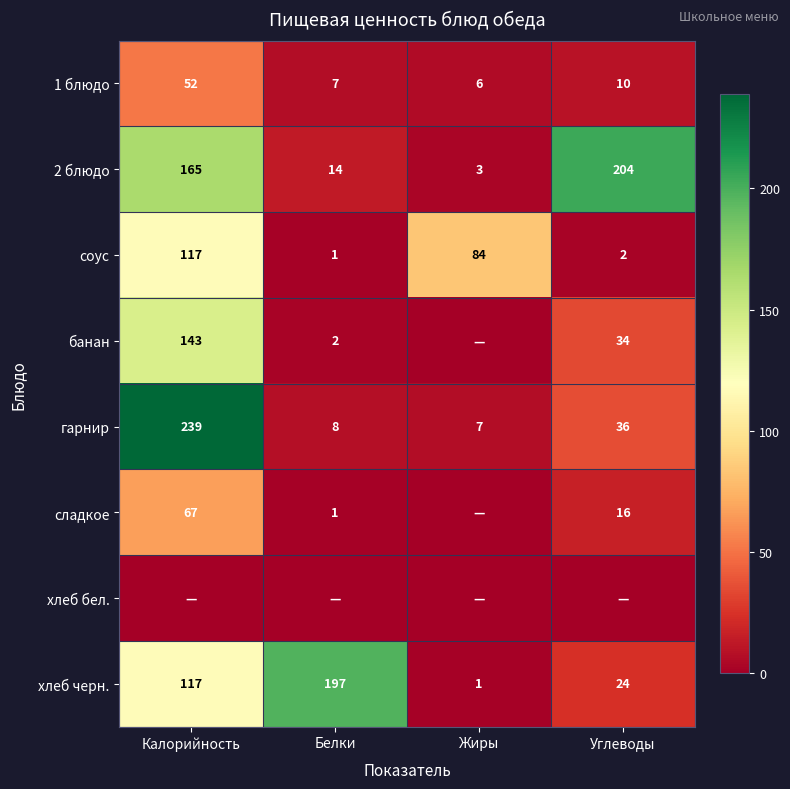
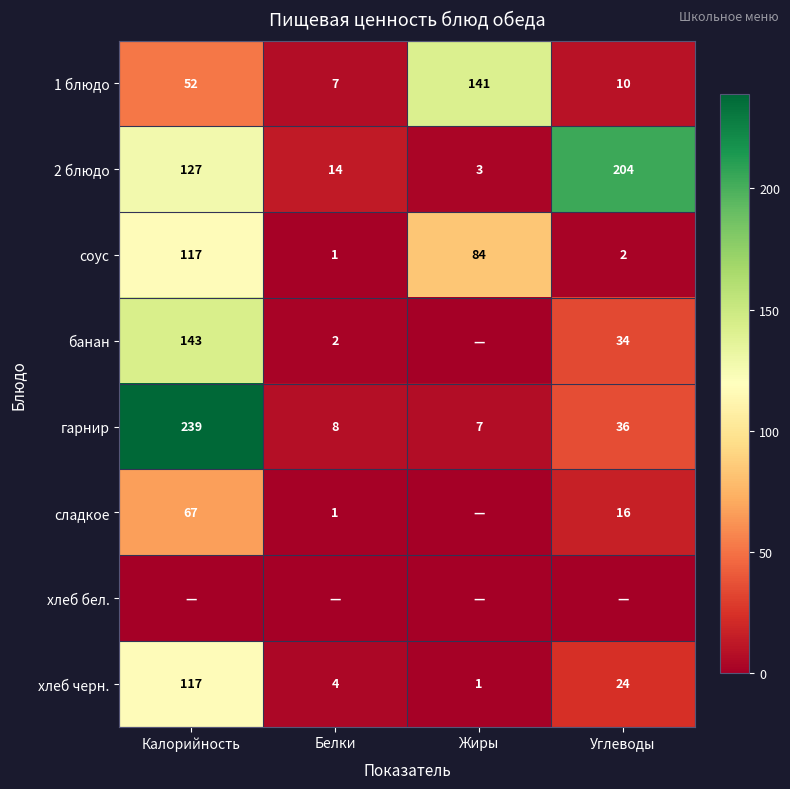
  {
    "1 блюдо": {
      "Калорийность": 52,
      "Белки": 7,
-     "Жиры": 6,
+     "Жиры": 141,
      "Углеводы": 10
    },
    "2 блюдо": {
-     "Калорийность": 165,
+     "Калорийность": 127,
      "Белки": 14,
      "Жиры": 3,
      "Углеводы": 204
    },
    "соус": {
      "Калорийность": 117,
      "Белки": 1,
      "Жиры": 84,
      "Углеводы": 2
    },
    "банан": {
      "Калорийность": 143,
      "Белки": 2,
      "Углеводы": 34
    },
    "гарнир": {
      "Калорийность": 239,
      "Белки": 8,
      "Жиры": 7,
      "Углеводы": 36
    },
    "сладкое": {
      "Калорийность": 67,
      "Белки": 1,
      "Углеводы": 16
    },
    "хлеб черн.": {
      "Калорийность": 117,
-     "Белки": 197,
+     "Белки": 4,
      "Жиры": 1,
      "Углеводы": 24
    }
  }
